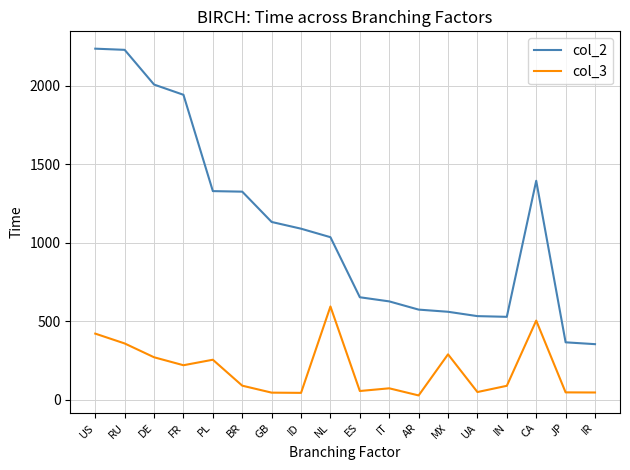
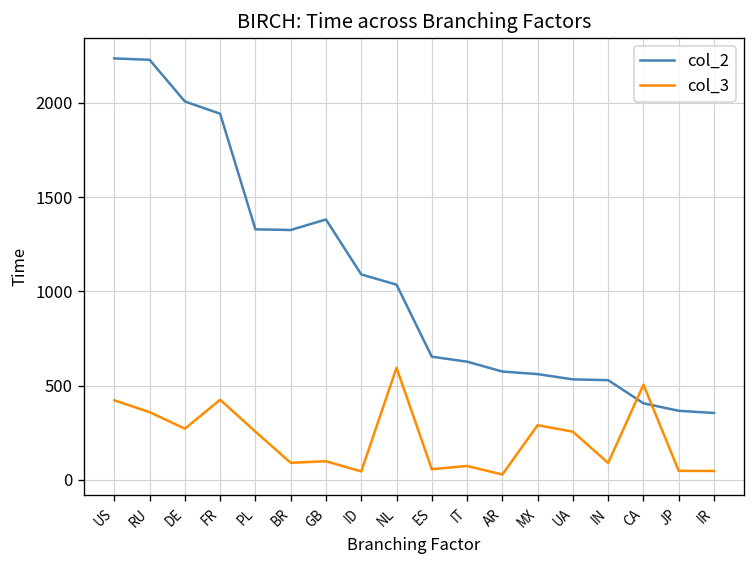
  {
    "col_2": {
      "US": 2240,
      "RU": 2230,
      "DE": 2010,
      "FR": 1940,
      "PL": 1330,
      "BR": 1330,
-     "GB": 1130,
+     "GB": 1380,
      "ID": 1090,
      "NL": 1040,
      "ES": 650,
      "IT": 630,
      "AR": 570,
      "MX": 560,
      "UA": 530,
      "IN": 530,
-     "CA": 1390,
+     "CA": 410,
      "JP": 370,
      "IR": 350
    },
    "col_3": {
      "US": 420,
      "RU": 360,
      "DE": 270,
-     "FR": 220,
+     "FR": 420,
      "PL": 260,
      "BR": 90,
-     "GB": 50,
+     "GB": 100,
      "ID": 40,
      "NL": 590,
      "ES": 60,
      "IT": 70,
      "AR": 30,
      "MX": 290,
-     "UA": 50,
+     "UA": 260,
      "IN": 90,
      "CA": 500,
      "JP": 50,
      "IR": 50
    }
  }
